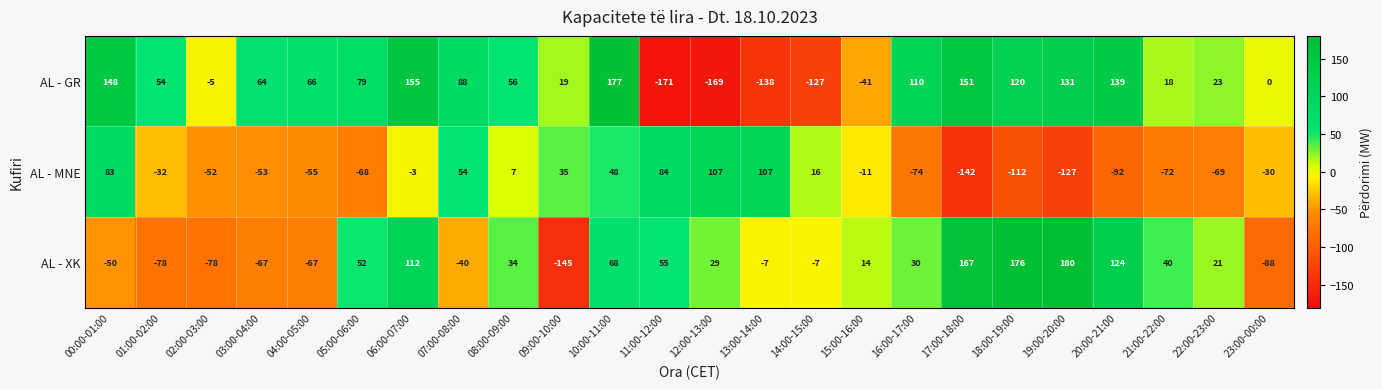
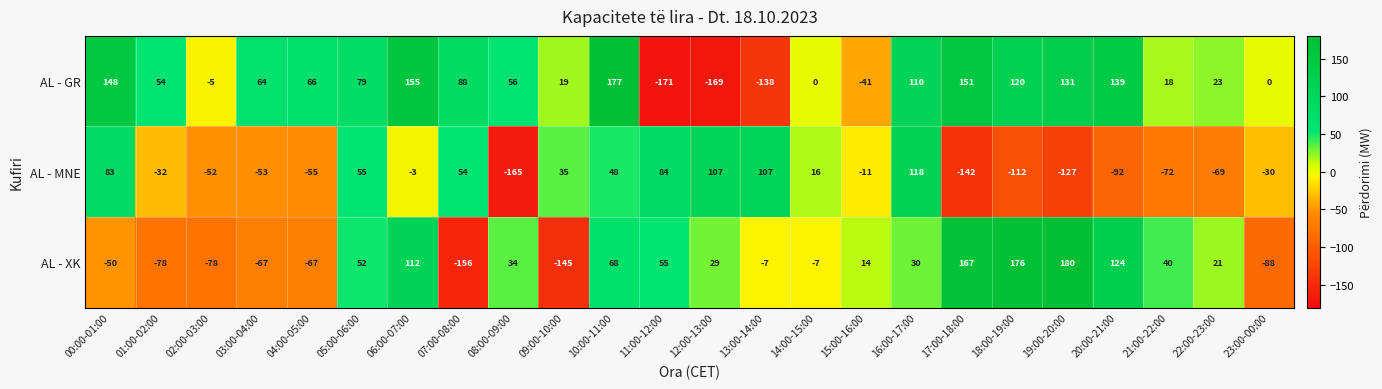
  {
    "AL - GR": {
      "00:00-01:00": 148,
      "01:00-02:00": 54,
      "02:00-03:00": -5,
      "03:00-04:00": 64,
      "04:00-05:00": 66,
      "05:00-06:00": 79,
      "06:00-07:00": 155,
      "07:00-08:00": 88,
      "08:00-09:00": 56,
      "09:00-10:00": 19,
      "10:00-11:00": 177,
      "11:00-12:00": -171,
      "12:00-13:00": -169,
      "13:00-14:00": -138,
-     "14:00-15:00": -127,
+     "14:00-15:00": 0,
      "15:00-16:00": -41,
      "16:00-17:00": 110,
      "17:00-18:00": 151,
      "18:00-19:00": 120,
      "19:00-20:00": 131,
      "20:00-21:00": 139,
      "21:00-22:00": 18,
      "22:00-23:00": 23,
      "23:00-00:00": 0
    },
    "AL - MNE": {
      "00:00-01:00": 83,
      "01:00-02:00": -32,
      "02:00-03:00": -52,
      "03:00-04:00": -53,
      "04:00-05:00": -55,
-     "05:00-06:00": -68,
+     "05:00-06:00": 55,
      "06:00-07:00": -3,
      "07:00-08:00": 54,
-     "08:00-09:00": 7,
+     "08:00-09:00": -165,
      "09:00-10:00": 35,
      "10:00-11:00": 48,
      "11:00-12:00": 84,
      "12:00-13:00": 107,
      "13:00-14:00": 107,
      "14:00-15:00": 16,
      "15:00-16:00": -11,
-     "16:00-17:00": -74,
+     "16:00-17:00": 118,
      "17:00-18:00": -142,
      "18:00-19:00": -112,
      "19:00-20:00": -127,
      "20:00-21:00": -92,
      "21:00-22:00": -72,
      "22:00-23:00": -69,
      "23:00-00:00": -30
    },
    "AL - XK": {
      "00:00-01:00": -50,
      "01:00-02:00": -78,
      "02:00-03:00": -78,
      "03:00-04:00": -67,
      "04:00-05:00": -67,
      "05:00-06:00": 52,
      "06:00-07:00": 112,
-     "07:00-08:00": -40,
+     "07:00-08:00": -156,
      "08:00-09:00": 34,
      "09:00-10:00": -145,
      "10:00-11:00": 68,
      "11:00-12:00": 55,
      "12:00-13:00": 29,
      "13:00-14:00": -7,
      "14:00-15:00": -7,
      "15:00-16:00": 14,
      "16:00-17:00": 30,
      "17:00-18:00": 167,
      "18:00-19:00": 176,
      "19:00-20:00": 180,
      "20:00-21:00": 124,
      "21:00-22:00": 40,
      "22:00-23:00": 21,
      "23:00-00:00": -88
    }
  }
